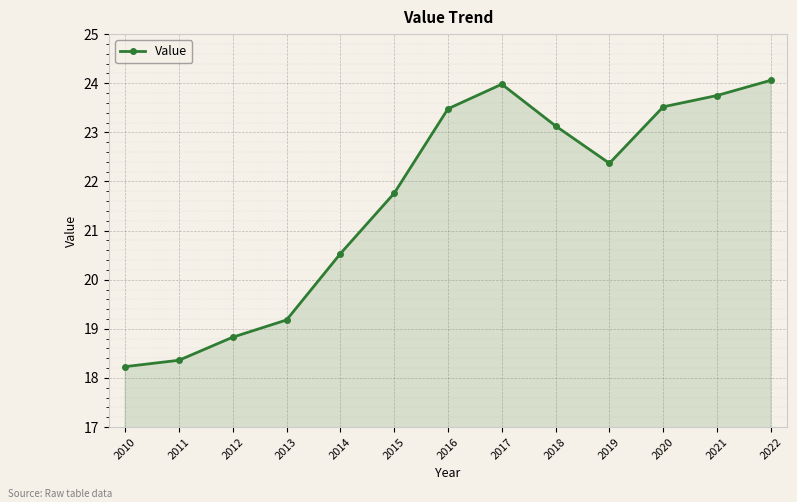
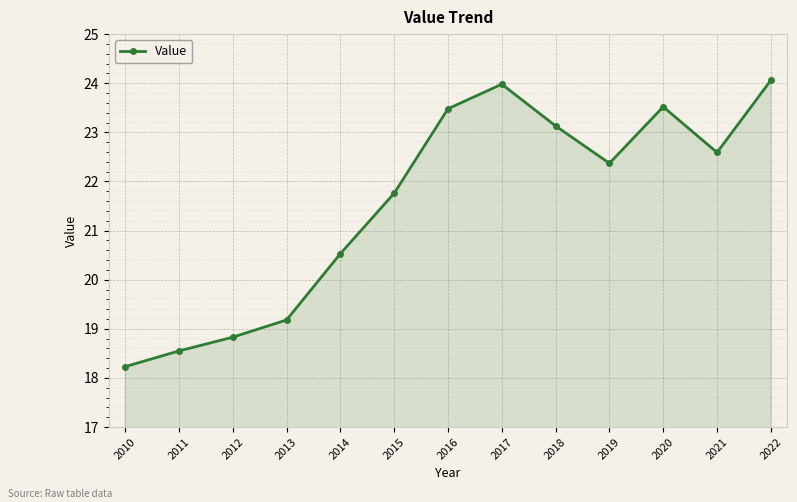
  {
    "2010": 18.2,
-   "2011": 18.4,
+   "2011": 18.6,
    "2012": 18.8,
    "2013": 19.2,
    "2014": 20.5,
    "2015": 21.8,
    "2016": 23.5,
    "2017": 24.0,
    "2018": 23.1,
    "2019": 22.4,
    "2020": 23.5,
-   "2021": 23.8,
+   "2021": 22.6,
    "2022": 24.1
  }
